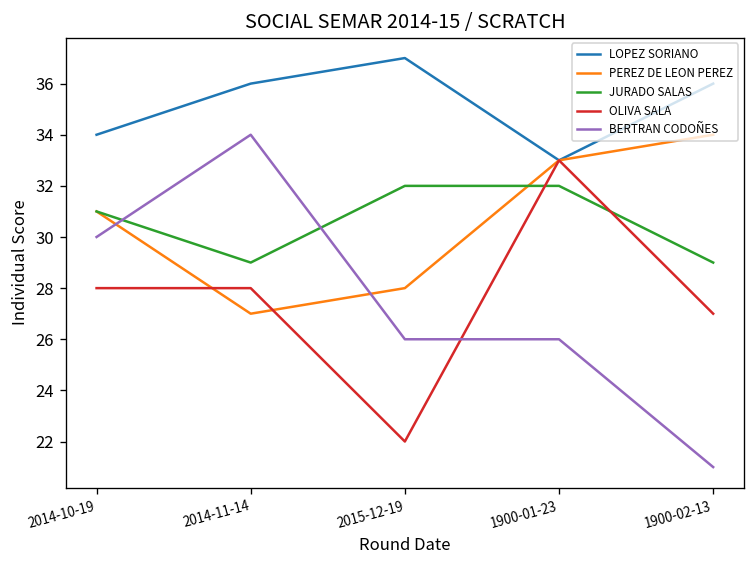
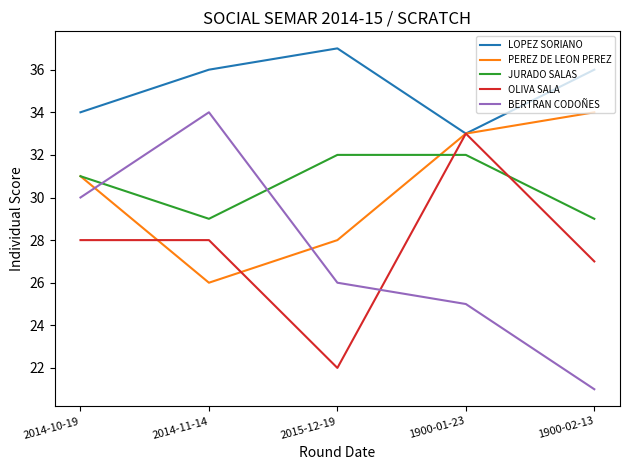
  {
    "LOPEZ SORIANO": {
      "2014-10-19": 34,
      "2014-11-14": 36,
      "2015-12-19": 37
    },
    "PEREZ DE LEON PEREZ": {
-     "2014-11-14": 27,
+     "2014-11-14": 26,
      "2015-12-19": 28
    },
    "JURADO SALAS": {
      "2014-11-14": 29,
      "2015-12-19": 32,
      "1900-01-23": 32,
      "1900-02-13": 29
    },
    "OLIVA SALA": {
      "2014-10-19": 28,
      "2014-11-14": 28,
      "2015-12-19": 22,
      "1900-02-13": 27
    },
    "BERTRAN CODOÑES": {
      "2014-10-19": 30,
      "2014-11-14": 34,
      "2015-12-19": 26,
-     "1900-01-23": 26,
+     "1900-01-23": 25,
      "1900-02-13": 21
    }
  }
